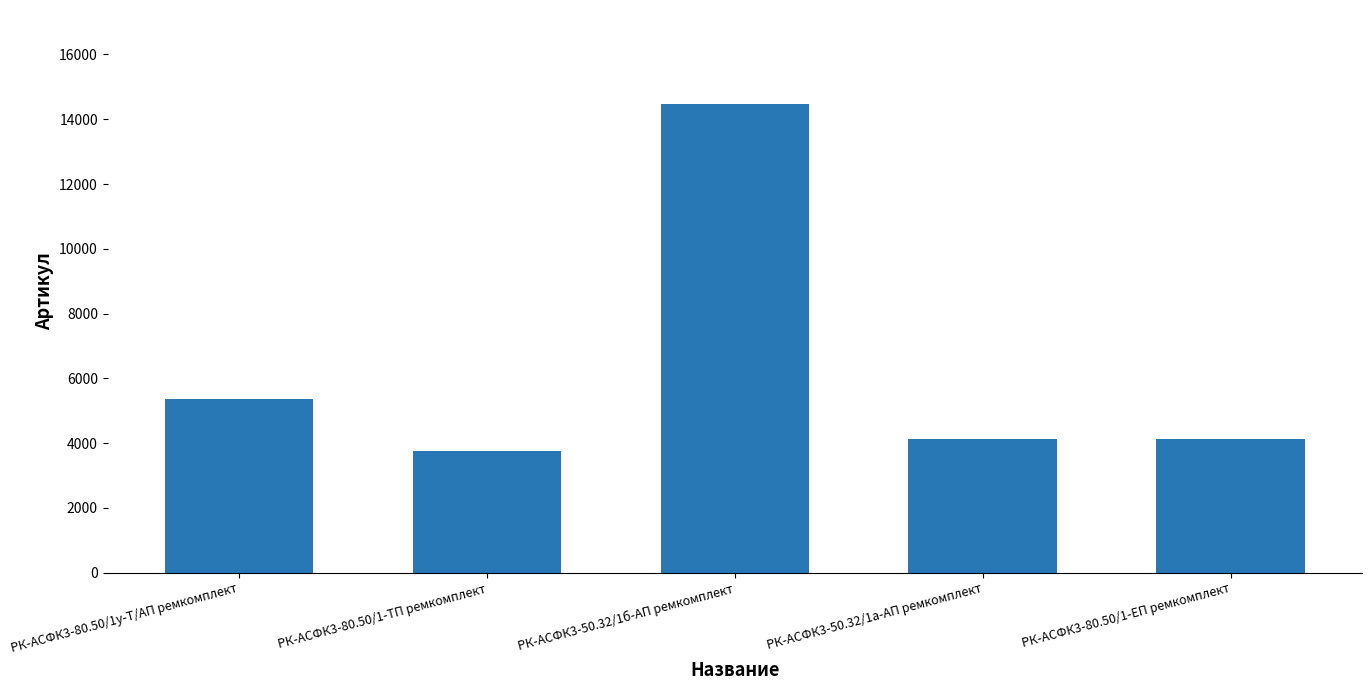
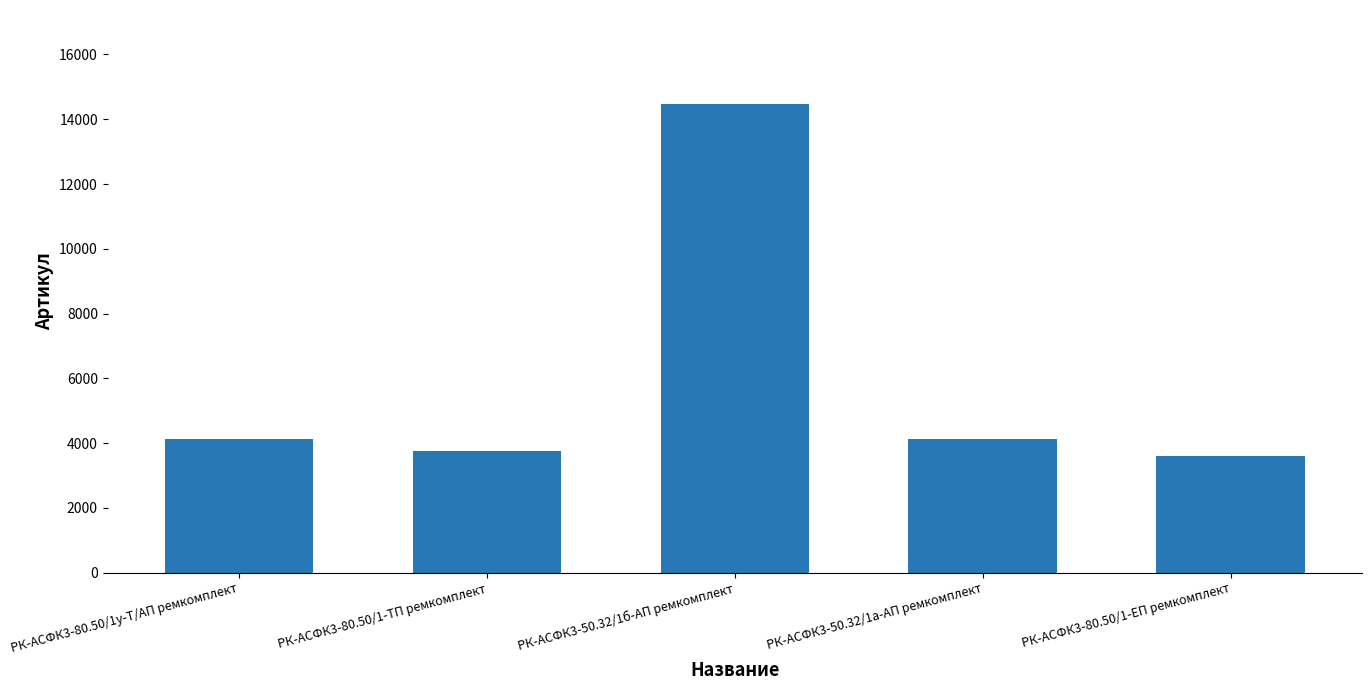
  {
-   "РК-АСФК3-80.50/1у-Т/АП ремкомплект": 5400,
+   "РК-АСФК3-80.50/1у-Т/АП ремкомплект": 4100,
    "РК-АСФК3-80.50/1-ТП ремкомплект": 3800,
    "РК-АСФК3-50.32/1б-АП ремкомплект": 14500,
    "РК-АСФК3-50.32/1а-АП ремкомплект": 4100,
-   "РК-АСФК3-80.50/1-ЕП ремкомплект": 4100
+   "РК-АСФК3-80.50/1-ЕП ремкомплект": 3600
  }
